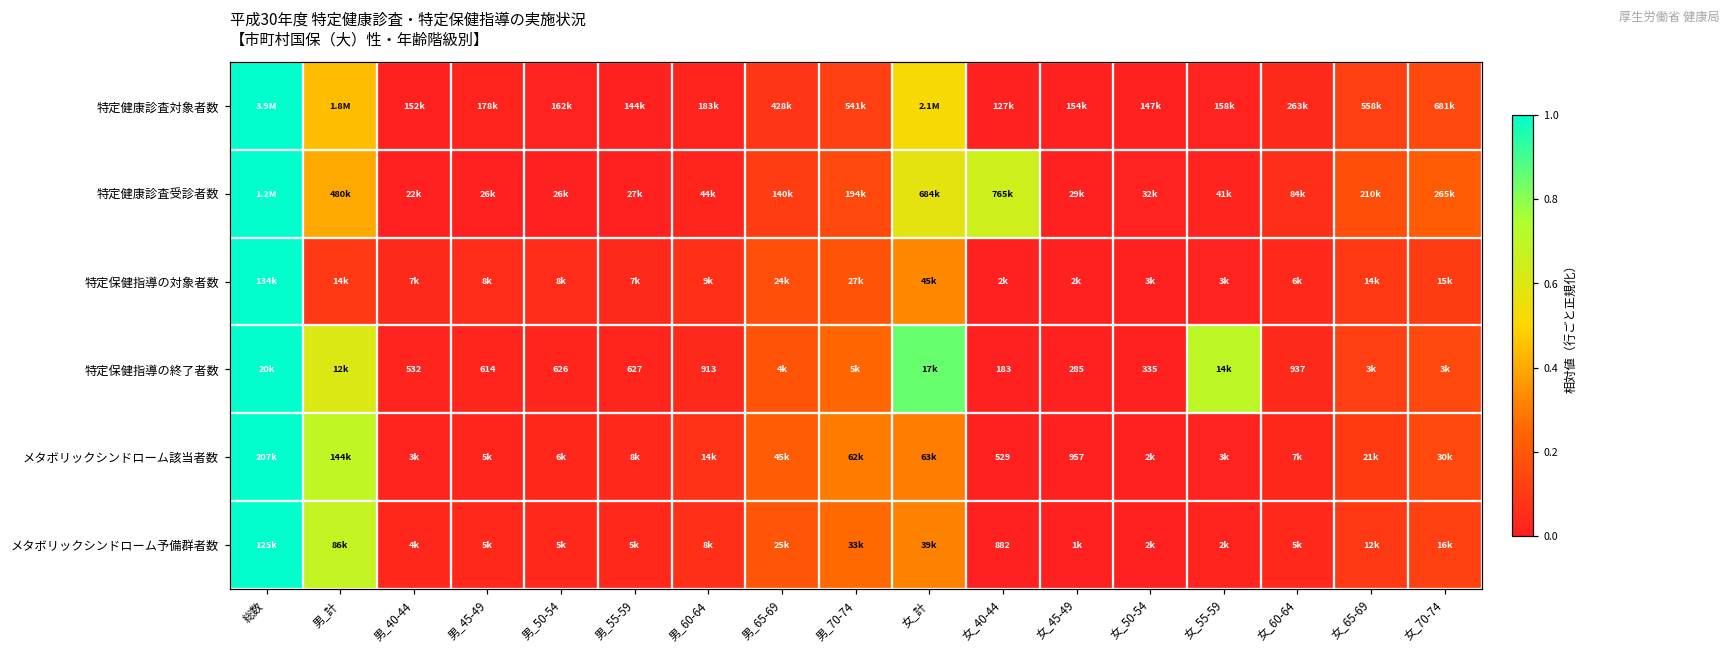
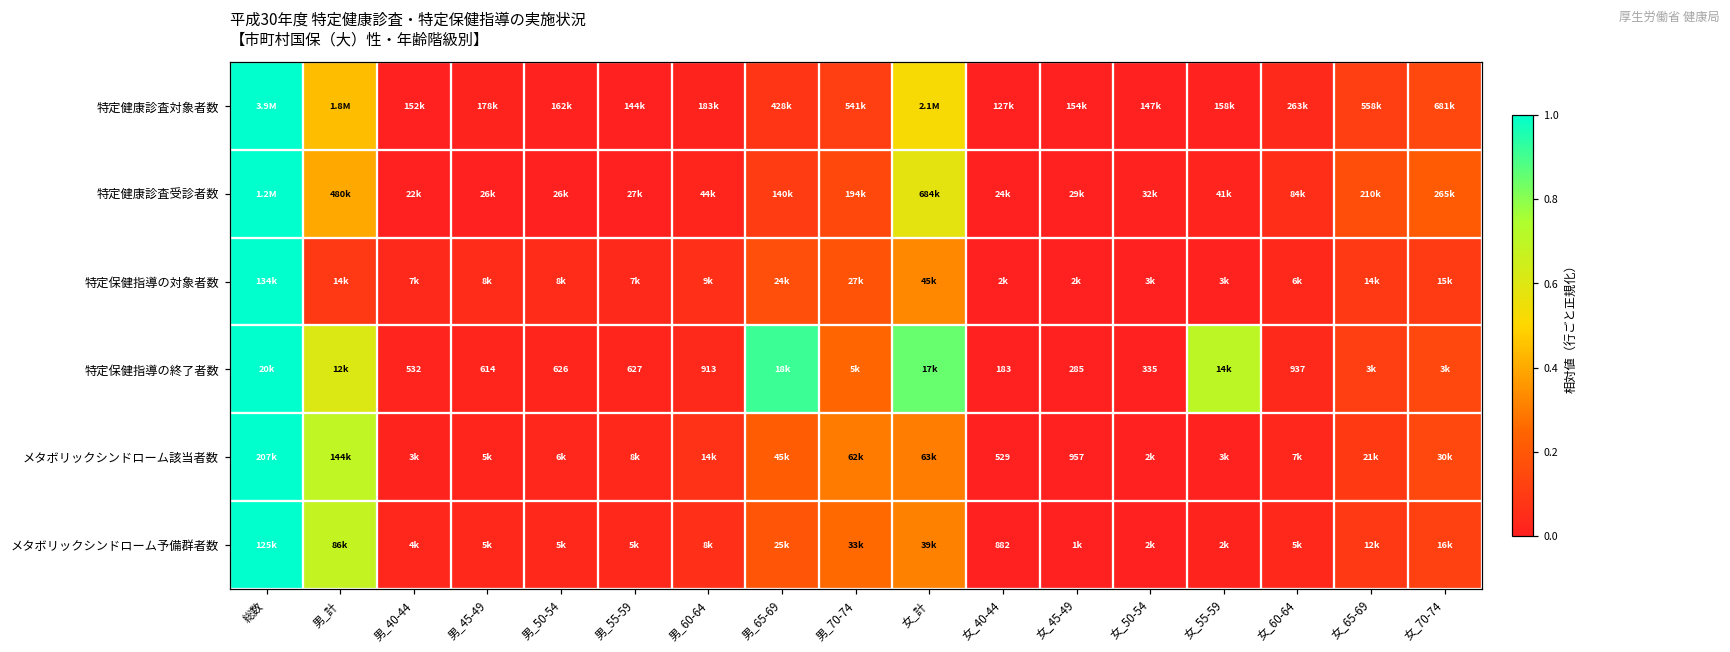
  {
    "特定健康診査対象者数": {
      "総数": "3.9M",
      "男_計": "1.8M",
      "男_40-44": "152k",
      "男_45-49": "178k",
      "男_50-54": "162k",
      "男_55-59": "144k",
      "男_60-64": "183k",
      "男_65-69": "428k",
      "男_70-74": "541k",
      "女_計": "2.1M",
      "女_40-44": "127k",
      "女_45-49": "154k",
      "女_50-54": "147k",
      "女_55-59": "158k",
      "女_60-64": "263k",
      "女_65-69": "558k",
      "女_70-74": "681k"
    },
    "特定健康診査受診者数": {
      "総数": "1.2M",
      "男_計": "480k",
      "男_40-44": "22k",
      "男_45-49": "26k",
      "男_50-54": "26k",
      "男_55-59": "27k",
      "男_60-64": "44k",
      "男_65-69": "140k",
      "男_70-74": "194k",
      "女_計": "684k",
-     "女_40-44": "765k",
+     "女_40-44": "24k",
      "女_45-49": "29k",
      "女_50-54": "32k",
      "女_55-59": "41k",
      "女_60-64": "84k",
      "女_65-69": "210k",
      "女_70-74": "265k"
    },
    "特定保健指導の対象者数": {
      "総数": "134k",
      "男_計": "14k",
      "男_40-44": "7k",
      "男_45-49": "8k",
      "男_50-54": "8k",
      "男_55-59": "7k",
      "男_60-64": "9k",
      "男_65-69": "24k",
      "男_70-74": "27k",
      "女_計": "45k",
      "女_40-44": "2k",
      "女_45-49": "2k",
      "女_50-54": "3k",
      "女_55-59": "3k",
      "女_60-64": "6k",
      "女_65-69": "14k",
      "女_70-74": "15k"
    },
    "特定保健指導の終了者数": {
      "総数": "20k",
      "男_計": "12k",
      "男_40-44": "532",
      "男_45-49": "614",
      "男_50-54": "626",
      "男_55-59": "627",
      "男_60-64": "913",
-     "男_65-69": "4k",
+     "男_65-69": "18k",
      "男_70-74": "5k",
      "女_計": "17k",
      "女_40-44": "183",
      "女_45-49": "285",
      "女_50-54": "335",
      "女_55-59": "14k",
      "女_60-64": "937",
      "女_65-69": "3k",
      "女_70-74": "3k"
    },
    "メタボリックシンドローム該当者数": {
      "総数": "207k",
      "男_計": "144k",
      "男_40-44": "3k",
      "男_45-49": "5k",
      "男_50-54": "6k",
      "男_55-59": "8k",
      "男_60-64": "14k",
      "男_65-69": "45k",
      "男_70-74": "62k",
      "女_計": "63k",
      "女_40-44": "529",
      "女_45-49": "957",
      "女_50-54": "2k",
      "女_55-59": "3k",
      "女_60-64": "7k",
      "女_65-69": "21k",
      "女_70-74": "30k"
    },
    "メタボリックシンドローム予備群者数": {
      "総数": "125k",
      "男_計": "86k",
      "男_40-44": "4k",
      "男_45-49": "5k",
      "男_50-54": "5k",
      "男_55-59": "5k",
      "男_60-64": "8k",
      "男_65-69": "25k",
      "男_70-74": "33k",
      "女_計": "39k",
      "女_40-44": "882",
      "女_45-49": "1k",
      "女_50-54": "2k",
      "女_55-59": "2k",
      "女_60-64": "5k",
      "女_65-69": "12k",
      "女_70-74": "16k"
    }
  }
